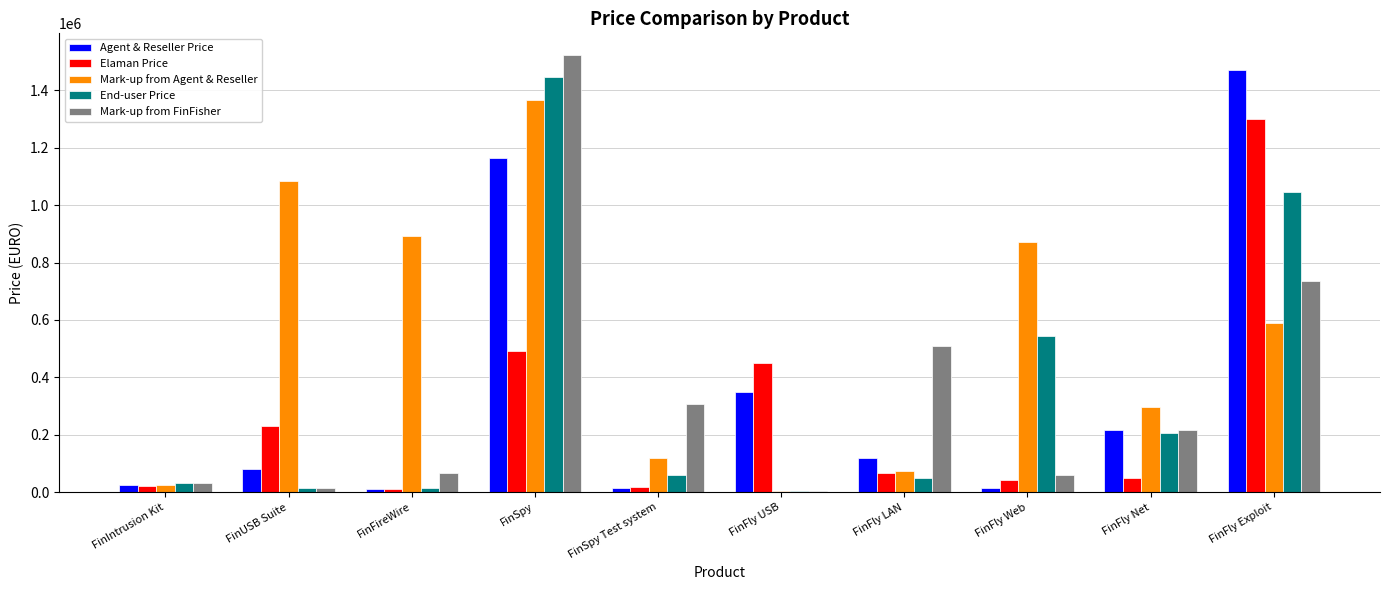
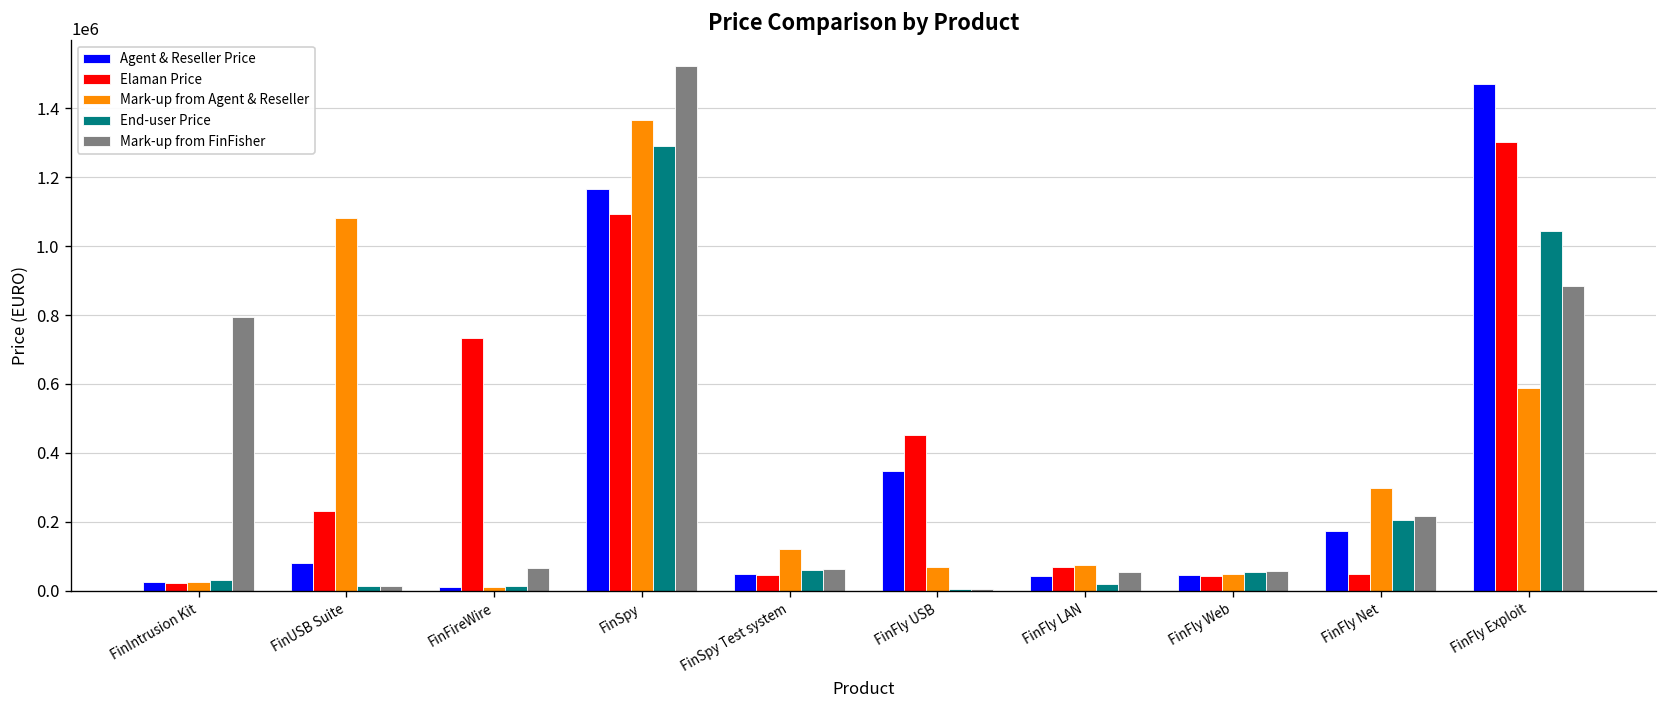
  {
    "Agent & Reseller Price": {
      "FinIntrusion Kit": 20000,
      "FinUSB Suite": 80000,
      "FinFireWire": 10000,
      "FinSpy": 1170000,
-     "FinSpy Test system": 10000,
+     "FinSpy Test system": 50000,
      "FinFly USB": 350000,
-     "FinFly LAN": 120000,
-     "FinFly Web": 10000,
-     "FinFly Net": 220000,
+     "FinFly LAN": 40000,
+     "FinFly Web": 50000,
+     "FinFly Net": 170000,
      "FinFly Exploit": 1470000
    },
    "Elaman Price": {
      "FinIntrusion Kit": 20000,
      "FinUSB Suite": 230000,
-     "FinFireWire": 10000,
-     "FinSpy": 490000,
-     "FinSpy Test system": 20000,
+     "FinFireWire": 730000,
+     "FinSpy": 1090000,
+     "FinSpy Test system": 50000,
      "FinFly USB": 450000,
      "FinFly LAN": 70000,
      "FinFly Web": 40000,
      "FinFly Net": 50000,
      "FinFly Exploit": 1300000
    },
    "Mark-up from Agent & Reseller": {
      "FinIntrusion Kit": 30000,
      "FinUSB Suite": 1080000,
-     "FinFireWire": 890000,
+     "FinFireWire": 10000,
      "FinSpy": 1370000,
      "FinSpy Test system": 120000,
-     "FinFly USB": 0,
+     "FinFly USB": 70000,
      "FinFly LAN": 80000,
-     "FinFly Web": 870000,
+     "FinFly Web": 50000,
      "FinFly Net": 300000,
      "FinFly Exploit": 590000
    },
    "End-user Price": {
      "FinIntrusion Kit": 30000,
      "FinUSB Suite": 10000,
      "FinFireWire": 10000,
-     "FinSpy": 1450000,
+     "FinSpy": 1290000,
      "FinSpy Test system": 60000,
-     "FinFly LAN": 50000,
-     "FinFly Web": 540000,
+     "FinFly LAN": 20000,
+     "FinFly Web": 60000,
      "FinFly Net": 210000,
      "FinFly Exploit": 1040000
    },
    "Mark-up from FinFisher": {
-     "FinIntrusion Kit": 30000,
+     "FinIntrusion Kit": 800000,
      "FinUSB Suite": 10000,
      "FinFireWire": 70000,
      "FinSpy": 1520000,
-     "FinSpy Test system": 310000,
-     "FinFly LAN": 510000,
+     "FinSpy Test system": 60000,
+     "FinFly LAN": 50000,
      "FinFly Web": 60000,
      "FinFly Net": 220000,
-     "FinFly Exploit": 730000
+     "FinFly Exploit": 880000
    }
  }
